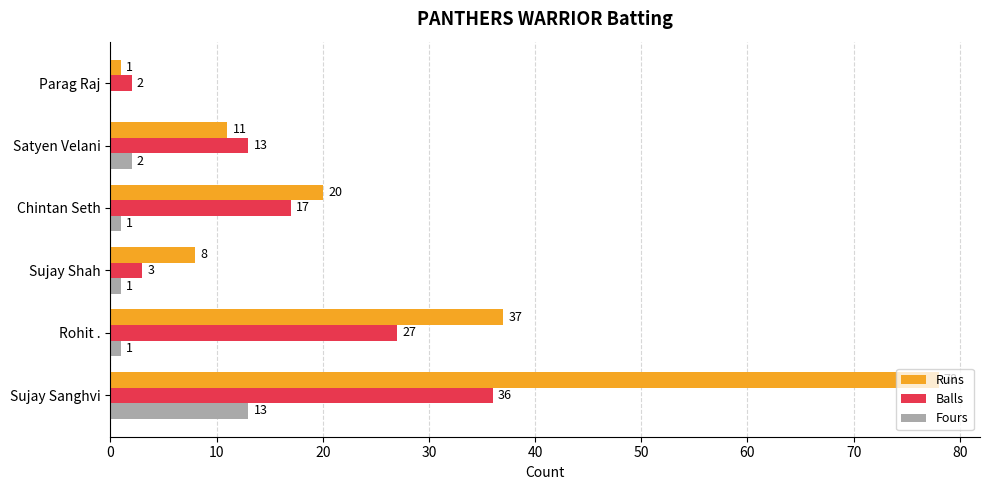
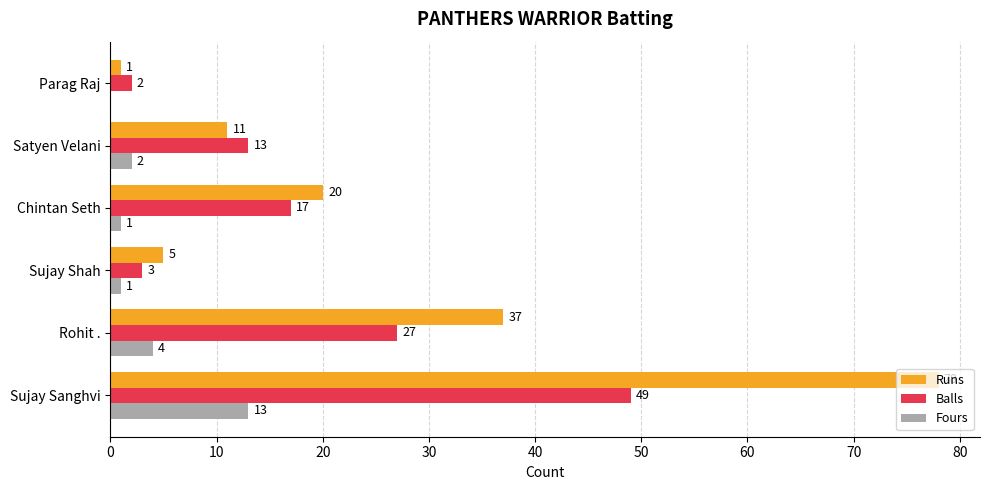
  {
    "Runs": {
      "Parag Raj": 1,
      "Satyen Velani": 11,
      "Chintan Seth": 20,
-     "Sujay Shah": 8,
+     "Sujay Shah": 5,
      "Rohit .": 37
    },
    "Balls": {
      "Parag Raj": 2,
      "Satyen Velani": 13,
      "Chintan Seth": 17,
      "Sujay Shah": 3,
      "Rohit .": 27,
-     "Sujay Sanghvi": 36
+     "Sujay Sanghvi": 49
    },
    "Fours": {
      "Satyen Velani": 2,
      "Chintan Seth": 1,
      "Sujay Shah": 1,
-     "Rohit .": 1,
+     "Rohit .": 4,
      "Sujay Sanghvi": 13
    }
  }
